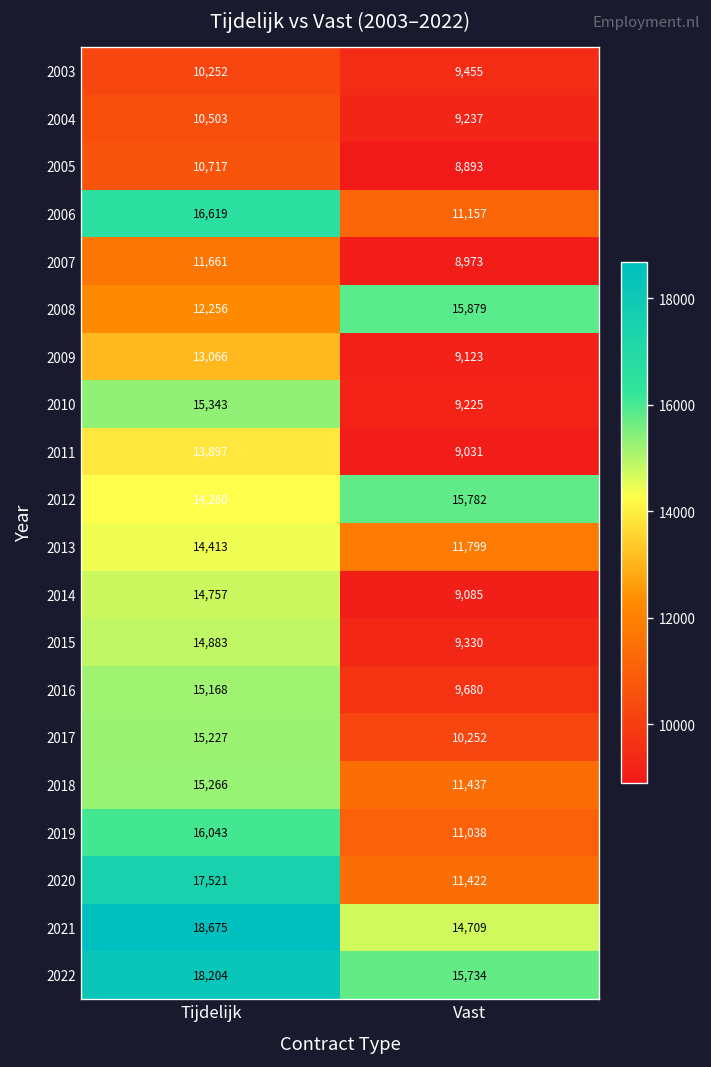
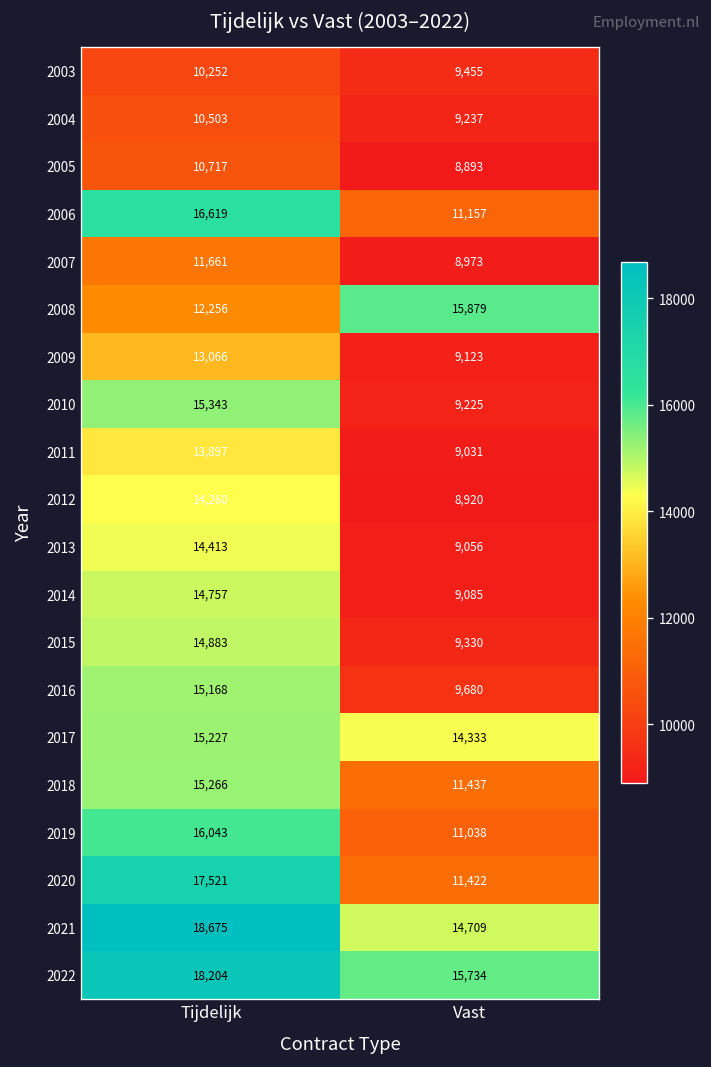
  {
    "2003": {
      "Tijdelijk": "10,252",
      "Vast": "9,455"
    },
    "2004": {
      "Tijdelijk": "10,503",
      "Vast": "9,237"
    },
    "2005": {
      "Tijdelijk": "10,717",
      "Vast": "8,893"
    },
    "2006": {
      "Tijdelijk": "16,619",
      "Vast": "11,157"
    },
    "2007": {
      "Tijdelijk": "11,661",
      "Vast": "8,973"
    },
    "2008": {
      "Tijdelijk": "12,256",
      "Vast": "15,879"
    },
    "2009": {
      "Tijdelijk": "13,066",
      "Vast": "9,123"
    },
    "2010": {
      "Tijdelijk": "15,343",
      "Vast": "9,225"
    },
    "2011": {
      "Tijdelijk": "13,897",
      "Vast": "9,031"
    },
    "2012": {
      "Tijdelijk": "14,260",
-     "Vast": "15,782"
+     "Vast": "8,920"
    },
    "2013": {
      "Tijdelijk": "14,413",
-     "Vast": "11,799"
+     "Vast": "9,056"
    },
    "2014": {
      "Tijdelijk": "14,757",
      "Vast": "9,085"
    },
    "2015": {
      "Tijdelijk": "14,883",
      "Vast": "9,330"
    },
    "2016": {
      "Tijdelijk": "15,168",
      "Vast": "9,680"
    },
    "2017": {
      "Tijdelijk": "15,227",
-     "Vast": "10,252"
+     "Vast": "14,333"
    },
    "2018": {
      "Tijdelijk": "15,266",
      "Vast": "11,437"
    },
    "2019": {
      "Tijdelijk": "16,043",
      "Vast": "11,038"
    },
    "2020": {
      "Tijdelijk": "17,521",
      "Vast": "11,422"
    },
    "2021": {
      "Tijdelijk": "18,675",
      "Vast": "14,709"
    },
    "2022": {
      "Tijdelijk": "18,204",
      "Vast": "15,734"
    }
  }
